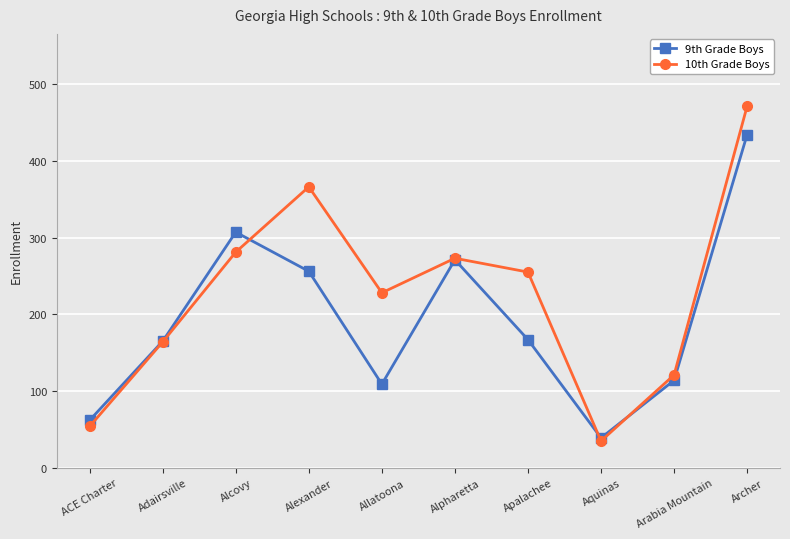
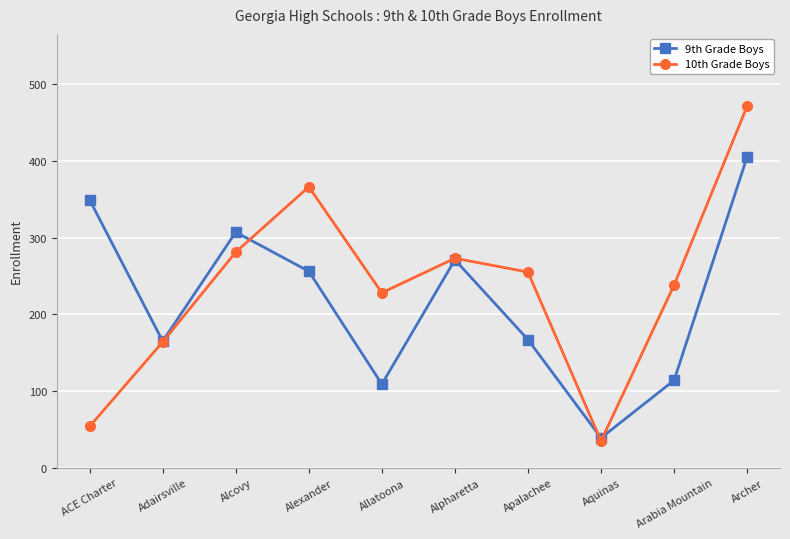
  {
    "9th Grade Boys": {
-     "ACE Charter": 60,
+     "ACE Charter": 350,
      "Alcovy": 310,
      "Alexander": 260,
      "Allatoona": 110,
      "Apalachee": 170,
      "Aquinas": 40,
      "Arabia Mountain": 110,
-     "Archer": 430
+     "Archer": 410
    },
    "10th Grade Boys": {
      "ACE Charter": 50,
      "Alcovy": 280,
      "Alexander": 370,
      "Allatoona": 230,
      "Apalachee": 260,
      "Aquinas": 40,
-     "Arabia Mountain": 120,
+     "Arabia Mountain": 240,
      "Archer": 470
    }
  }
